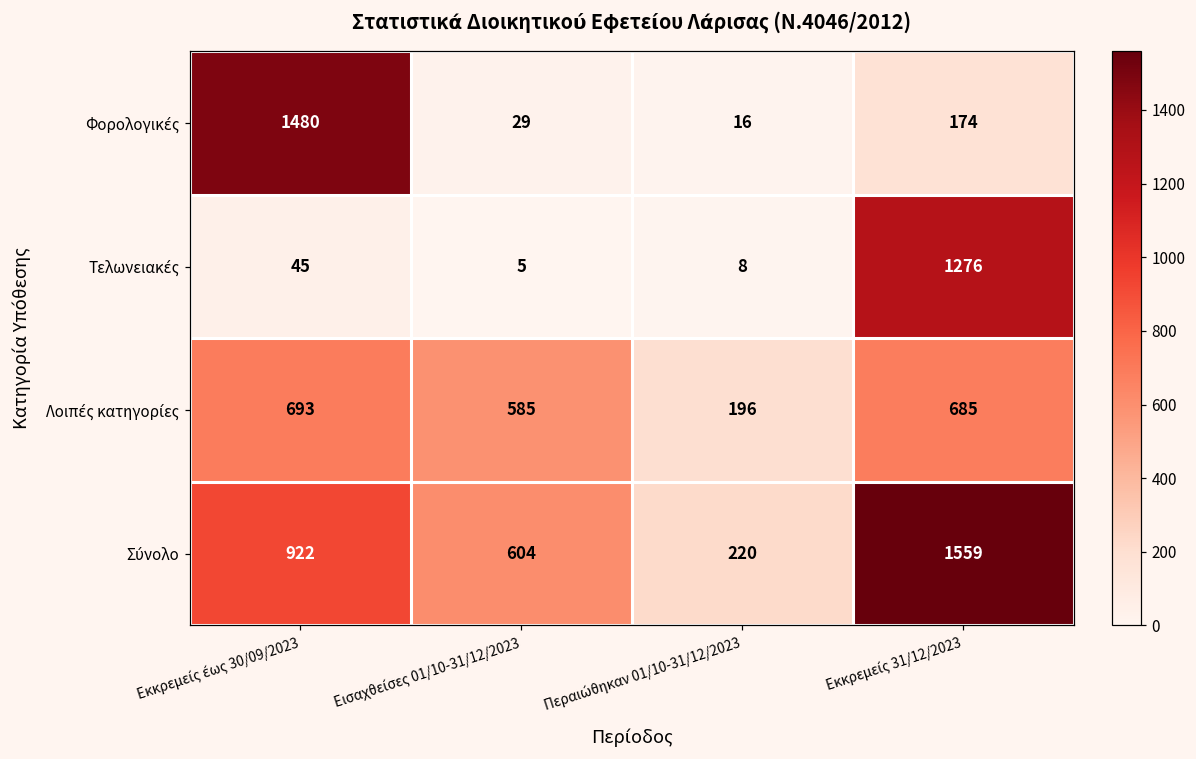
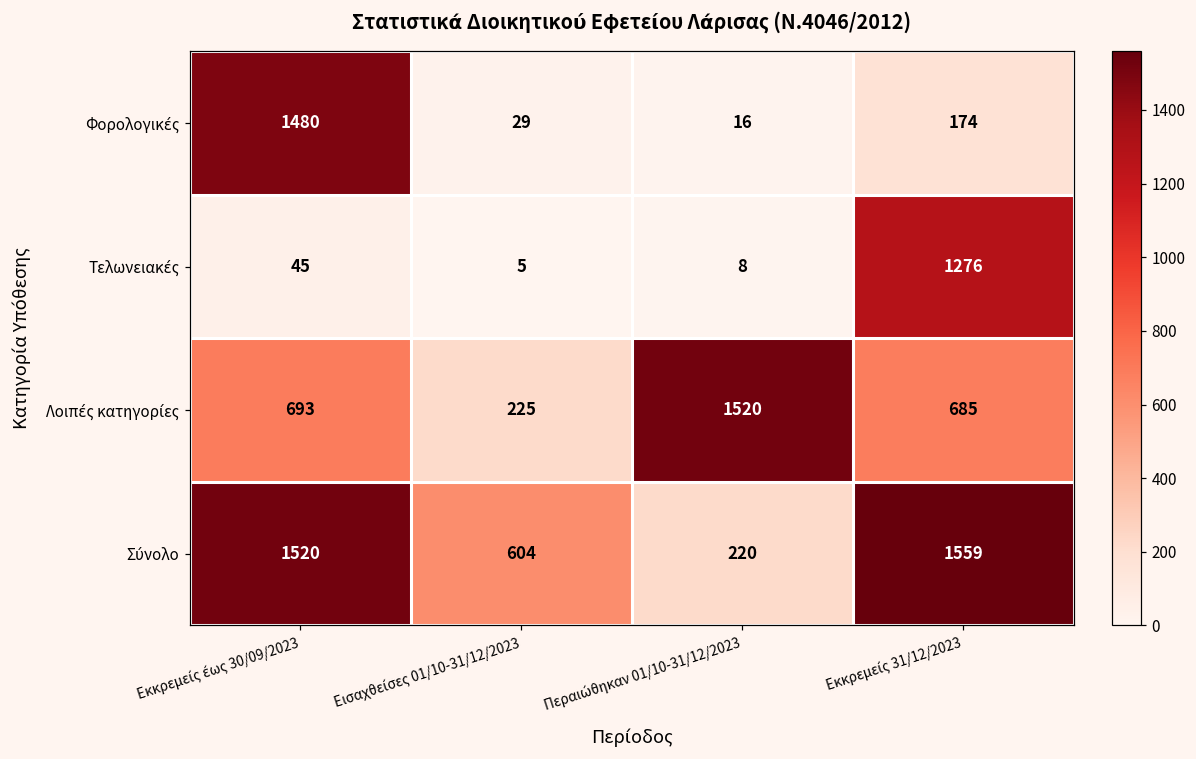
  {
    "Φορολογικές": {
      "Εκκρεμείς έως 30/09/2023": 1480,
      "Εισαχθείσες 01/10-31/12/2023": 29,
      "Περαιώθηκαν 01/10-31/12/2023": 16,
      "Εκκρεμείς 31/12/2023": 174
    },
    "Τελωνειακές": {
      "Εκκρεμείς έως 30/09/2023": 45,
      "Εισαχθείσες 01/10-31/12/2023": 5,
      "Περαιώθηκαν 01/10-31/12/2023": 8,
      "Εκκρεμείς 31/12/2023": 1276
    },
    "Λοιπές κατηγορίες": {
      "Εκκρεμείς έως 30/09/2023": 693,
-     "Εισαχθείσες 01/10-31/12/2023": 585,
-     "Περαιώθηκαν 01/10-31/12/2023": 196,
+     "Εισαχθείσες 01/10-31/12/2023": 225,
+     "Περαιώθηκαν 01/10-31/12/2023": 1520,
      "Εκκρεμείς 31/12/2023": 685
    },
    "Σύνολο": {
-     "Εκκρεμείς έως 30/09/2023": 922,
+     "Εκκρεμείς έως 30/09/2023": 1520,
      "Εισαχθείσες 01/10-31/12/2023": 604,
      "Περαιώθηκαν 01/10-31/12/2023": 220,
      "Εκκρεμείς 31/12/2023": 1559
    }
  }
